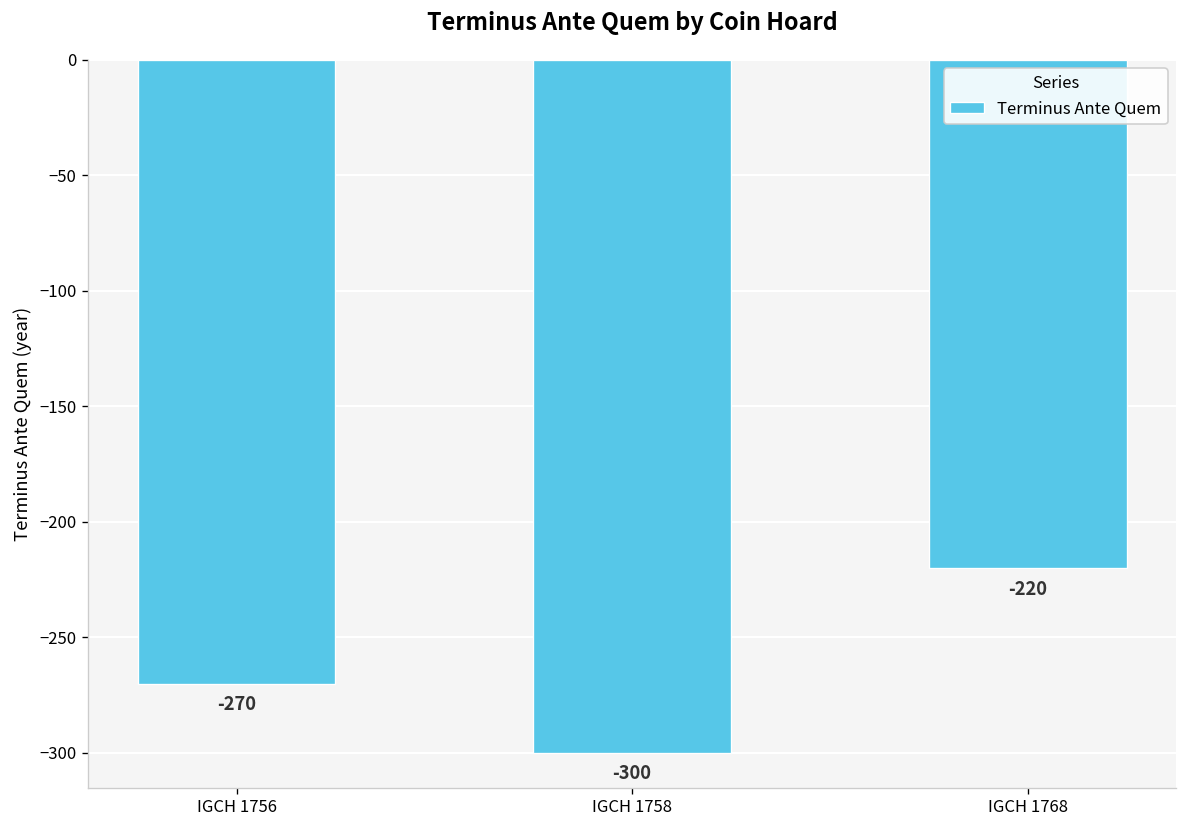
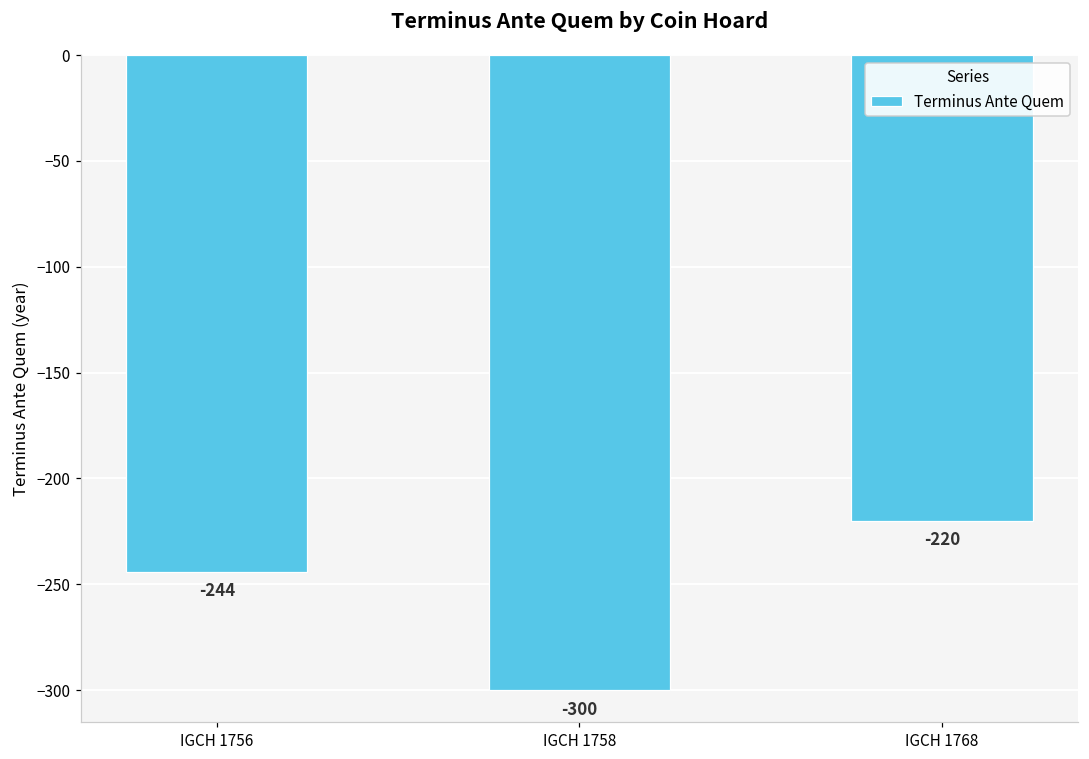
  {
-   "IGCH 1756": -270,
+   "IGCH 1756": -244,
    "IGCH 1758": -300,
    "IGCH 1768": -220
  }
